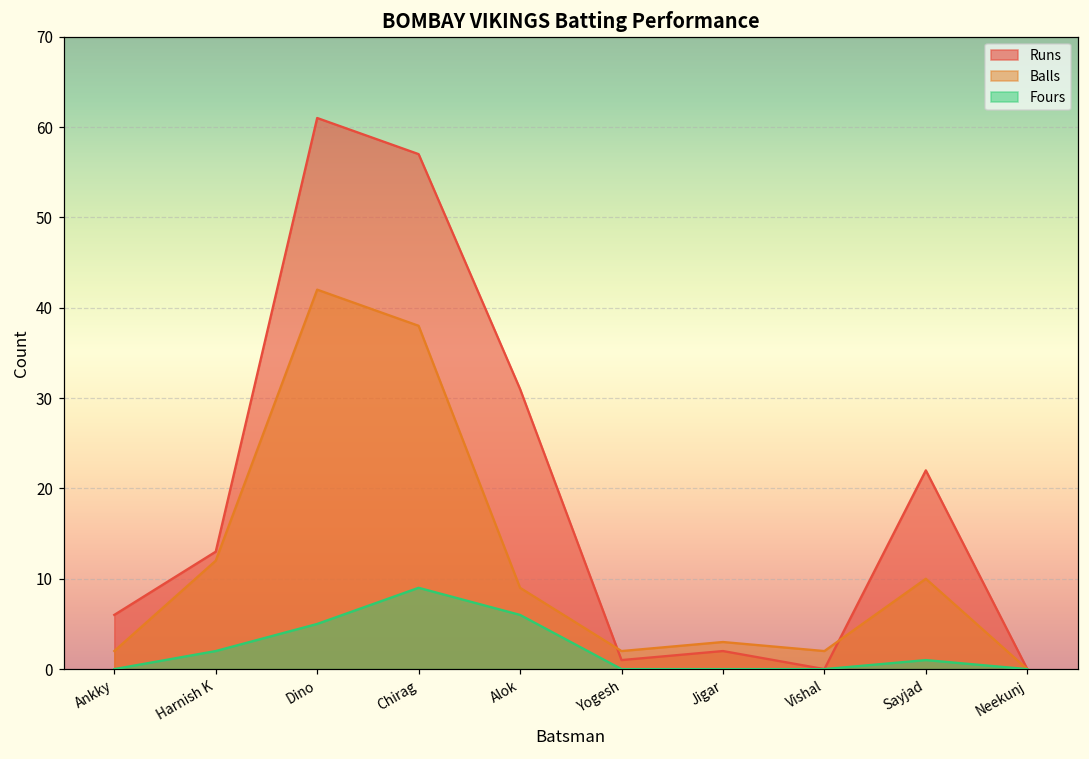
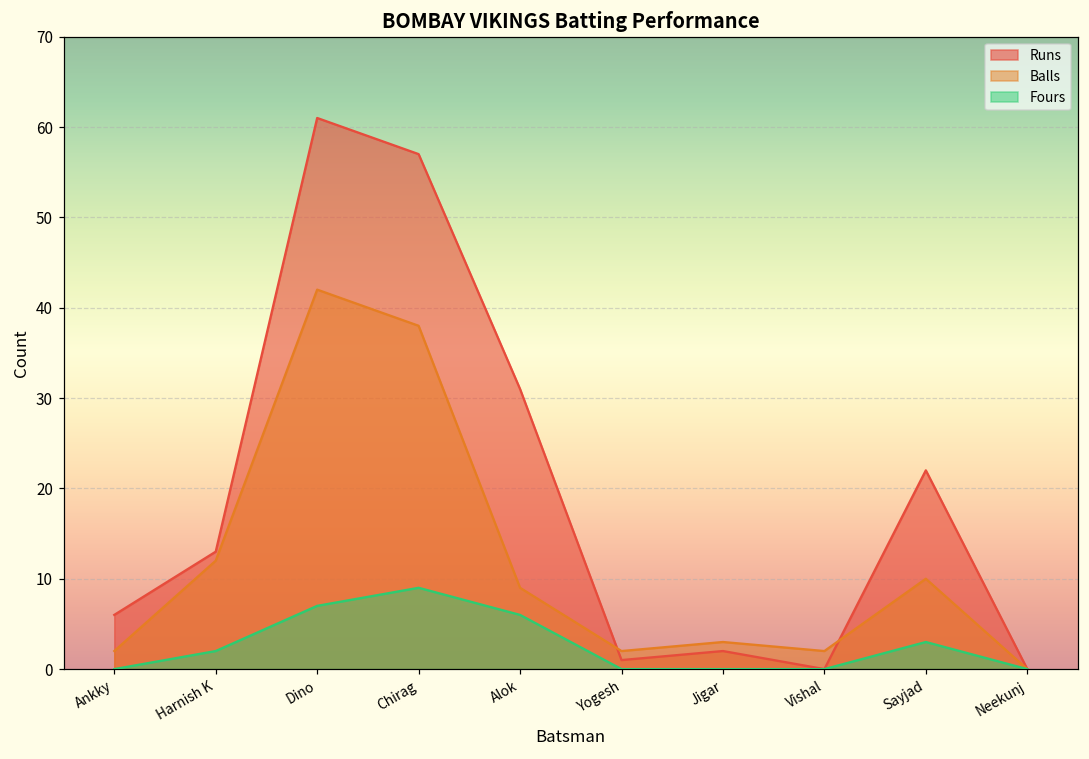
  {
    "Fours": {
      "Ankky": 0,
      "Harnish K": 2,
-     "Dino": 5,
+     "Dino": 7,
      "Chirag": 9,
      "Alok": 6,
      "Yogesh": 0,
      "Jigar": 0,
-     "Sayjad": 1
+     "Sayjad": 3
    }
  }
